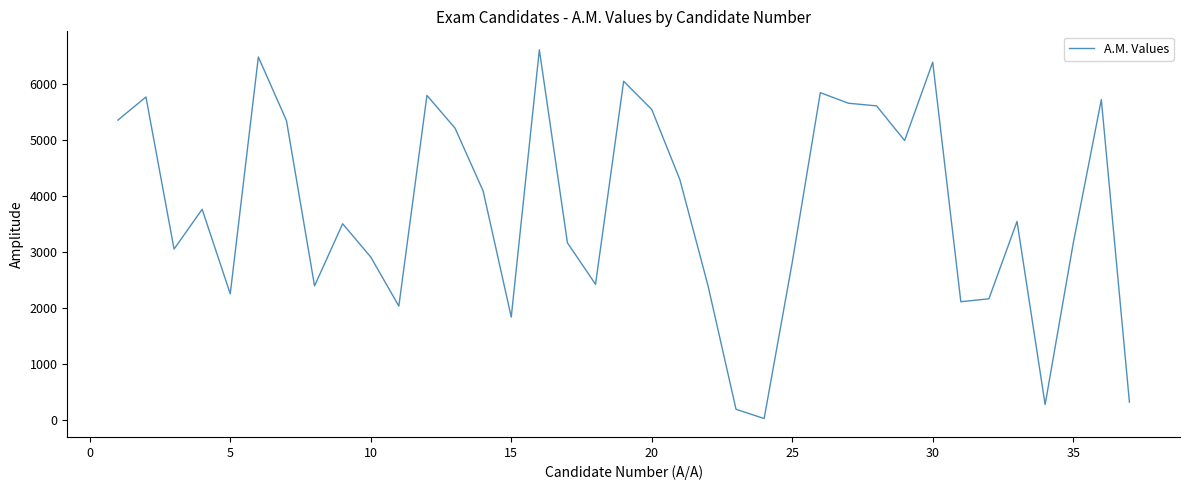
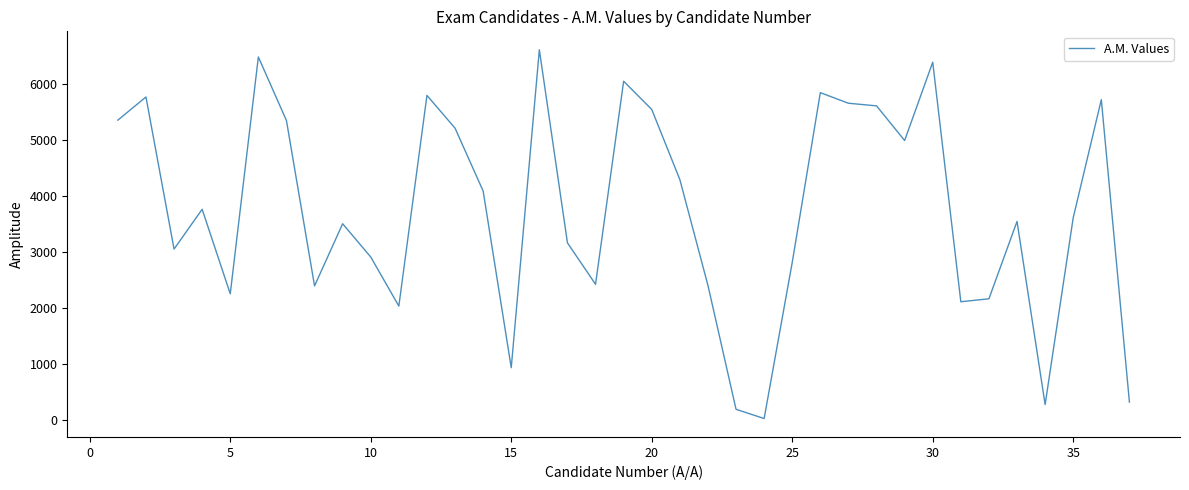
  {
    "5": 2300,
    "10": 2900,
-   "15": 1800,
+   "15": 900,
    "20": 5600,
    "25": 2800,
    "30": 6400,
-   "35": 3200
+   "35": 3600
  }
